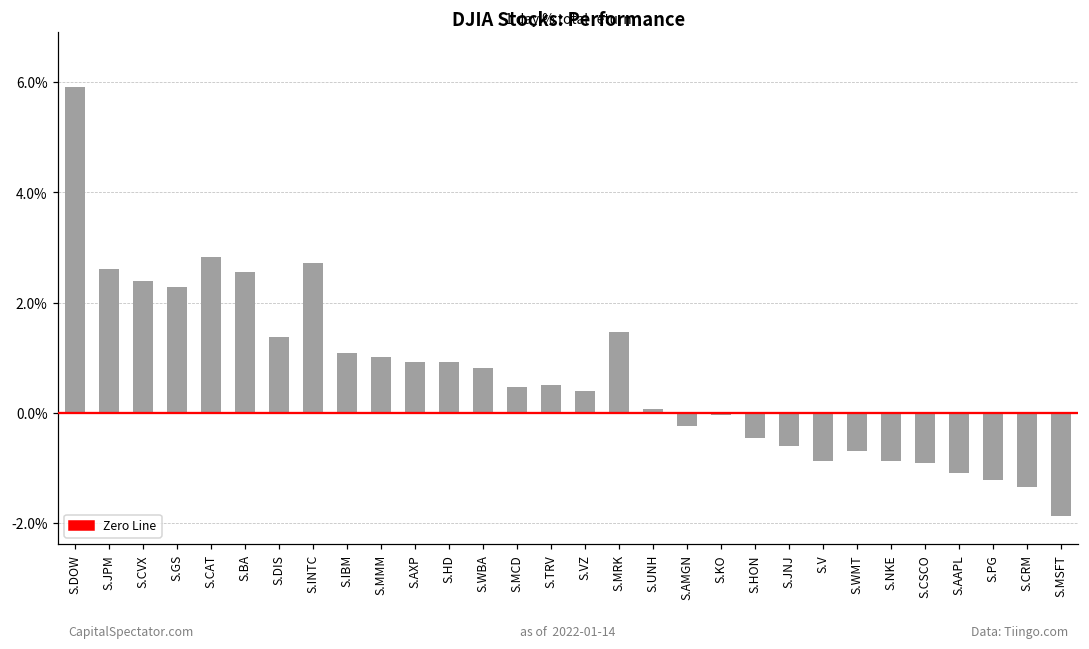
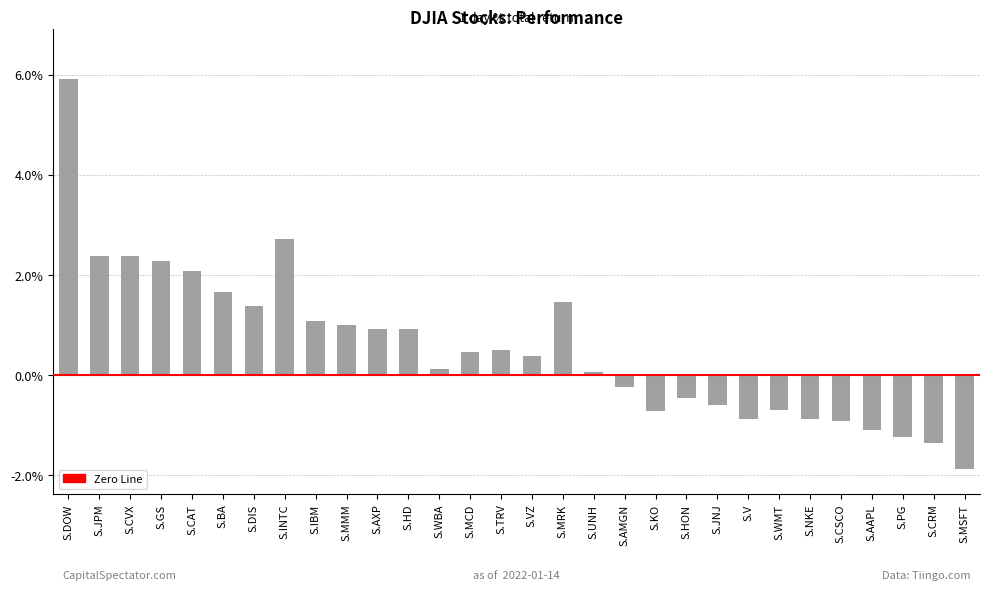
  {
    "S.DOW": "5.9%",
-   "S.JPM": "2.6%",
+   "S.JPM": "2.4%",
    "S.CVX": "2.4%",
    "S.GS": "2.3%",
-   "S.CAT": "2.8%",
-   "S.BA": "2.5%",
+   "S.CAT": "2.1%",
+   "S.BA": "1.7%",
    "S.DIS": "1.4%",
    "S.INTC": "2.7%",
    "S.IBM": "1.1%",
    "S.MMM": "1.0%",
    "S.AXP": "0.9%",
    "S.HD": "0.9%",
-   "S.WBA": "0.8%",
+   "S.WBA": "0.1%",
    "S.MCD": "0.5%",
    "S.TRV": "0.5%",
    "S.VZ": "0.4%",
    "S.MRK": "1.5%",
    "S.UNH": "0.1%",
    "S.AMGN": "-0.2%",
-   "S.KO": "0.0%",
+   "S.KO": "-0.7%",
    "S.HON": "-0.5%",
    "S.JNJ": "-0.6%",
    "S.V": "-0.9%",
    "S.WMT": "-0.7%",
    "S.NKE": "-0.9%",
    "S.CSCO": "-0.9%",
    "S.AAPL": "-1.1%",
    "S.PG": "-1.2%",
    "S.CRM": "-1.3%",
    "S.MSFT": "-1.9%"
  }
